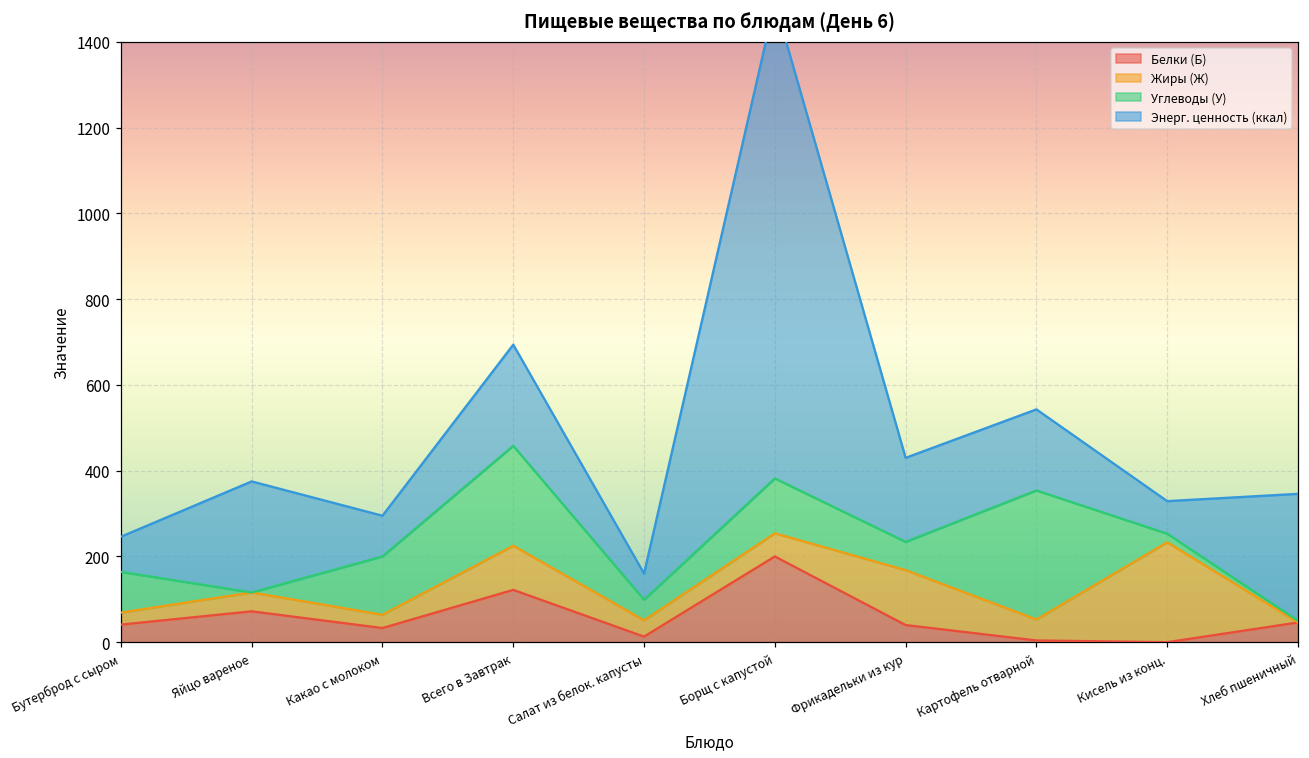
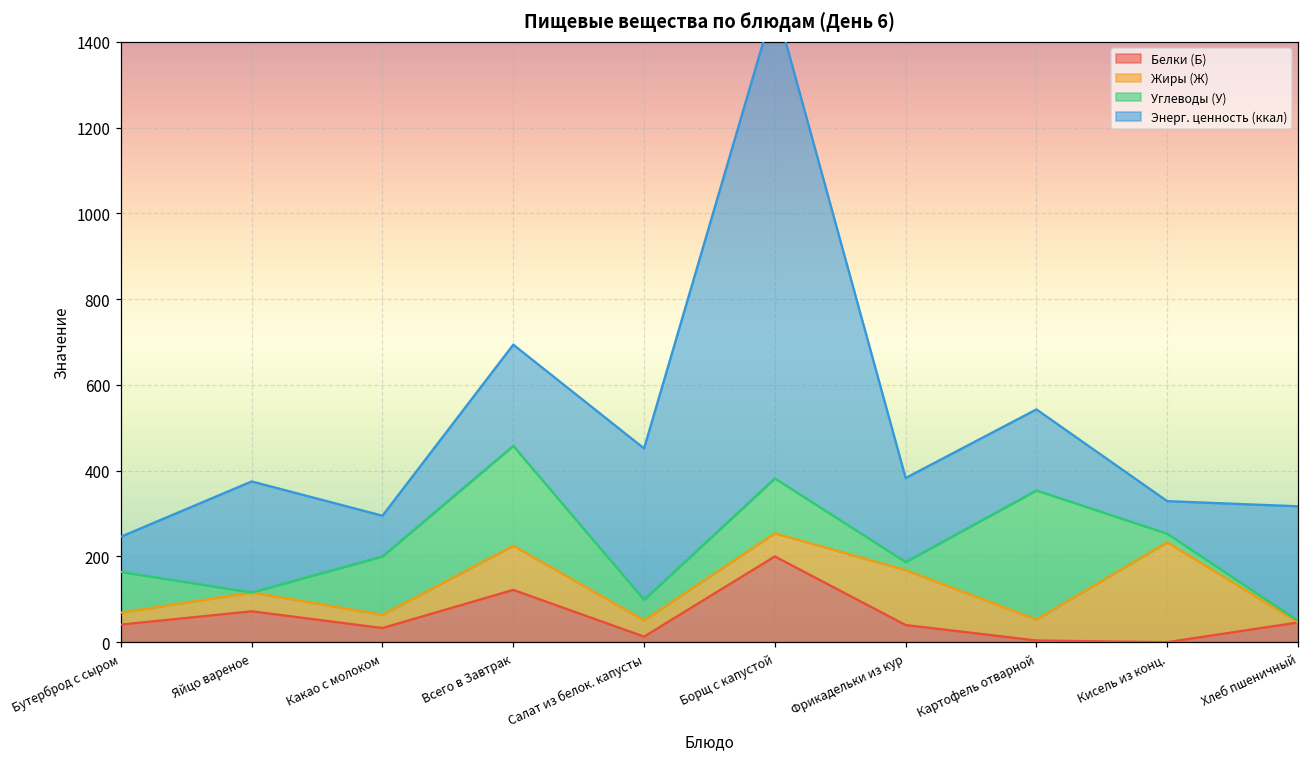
  {
    "Белки (Б)": {
      "Бутерброд с сыром": 40,
      "Яйцо вареное": 70,
      "Какао с молоком": 30,
      "Всего в Завтрак": 120,
      "Салат из белок. капусты": 10,
      "Борщ с капустой": 200,
      "Фрикадельки из кур": 40,
      "Картофель отварной": 0,
      "Кисель из конц.": 0
    },
    "Жиры (Ж)": {
      "Бутерброд с сыром": 30,
      "Какао с молоком": 30,
      "Всего в Завтрак": 100,
      "Салат из белок. капусты": 40,
      "Борщ с капустой": 50,
      "Фрикадельки из кур": 130,
      "Картофель отварной": 50,
      "Кисель из конц.": 230
    },
    "Углеводы (У)": {
      "Бутерброд с сыром": 100,
      "Какао с молоком": 140,
      "Всего в Завтрак": 230,
      "Салат из белок. капусты": 50,
      "Борщ с капустой": 130,
-     "Фрикадельки из кур": 70,
+     "Фрикадельки из кур": 20,
      "Картофель отварной": 300,
      "Кисель из конц.": 20
    },
    "Энерг. ценность (ккал)": {
      "Бутерброд с сыром": 80,
      "Яйцо вареное": 260,
      "Какао с молоком": 100,
      "Всего в Завтрак": 240,
-     "Салат из белок. капусты": 60,
+     "Салат из белок. капусты": 350,
      "Фрикадельки из кур": 200,
      "Картофель отварной": 190,
      "Кисель из конц.": 80,
-     "Хлеб пшеничный": 300
+     "Хлеб пшеничный": 270
    }
  }
